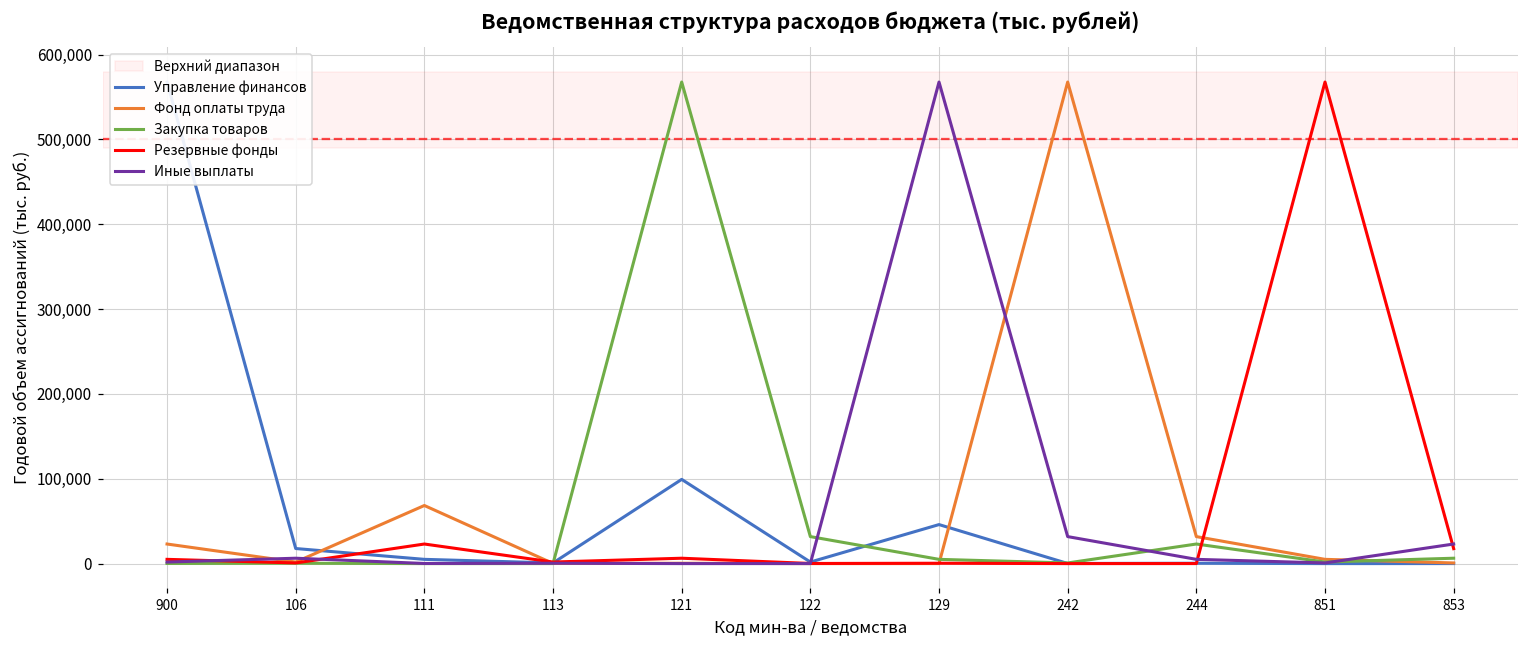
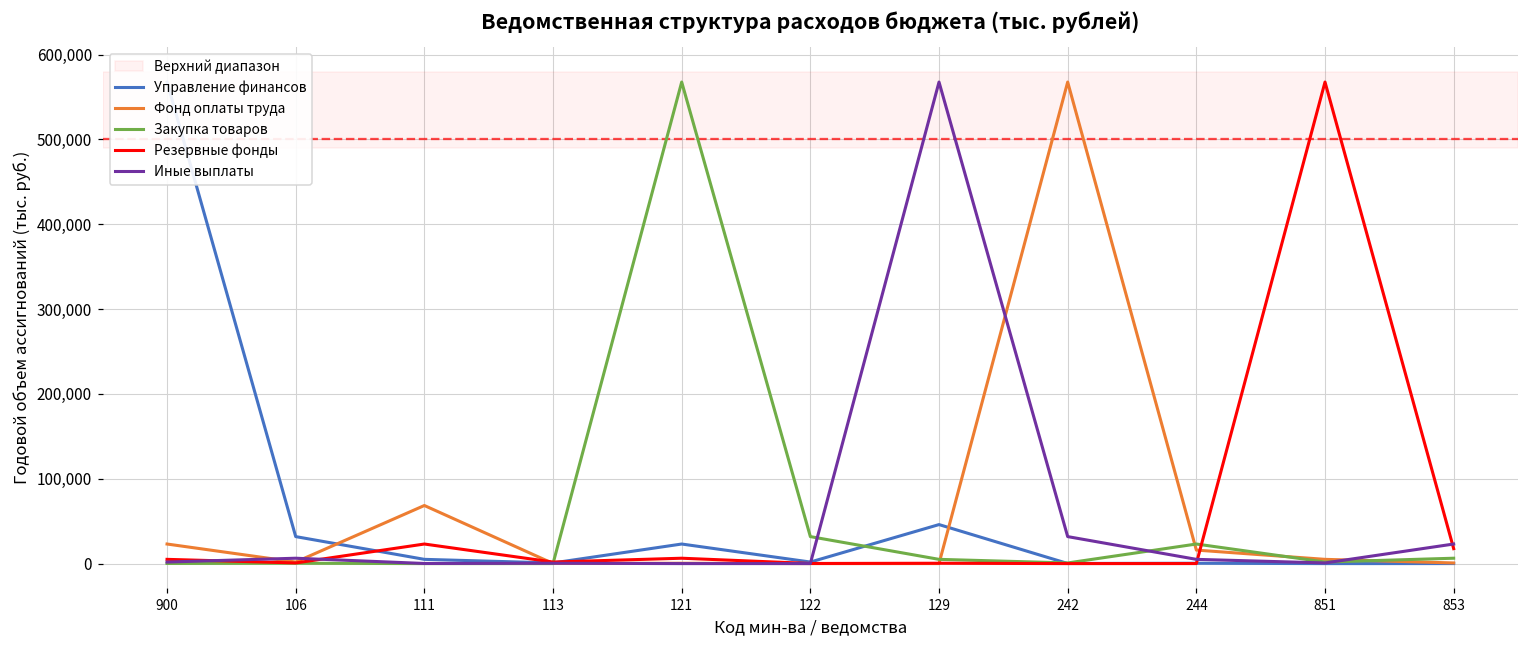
  {
    "Управление финансов": {
-     "106": "20,000",
+     "106": "30,000",
      "111": "10,000",
-     "121": "100,000",
+     "121": "20,000",
      "129": "50,000"
    },
    "Фонд оплаты труда": {
      "900": "20,000",
      "111": "70,000",
      "242": "570,000",
-     "244": "30,000"
+     "244": "20,000"
    },
    "Закупка товаров": {
      "121": "570,000",
      "122": "30,000",
      "129": "10,000",
      "244": "20,000",
      "853": "10,000"
    },
    "Резервные фонды": {
      "111": "20,000",
      "121": "10,000",
      "851": "570,000",
      "853": "20,000"
    },
    "Иные выплаты": {
      "106": "10,000",
      "129": "570,000",
      "242": "30,000",
      "244": "10,000",
      "853": "20,000"
    }
  }
